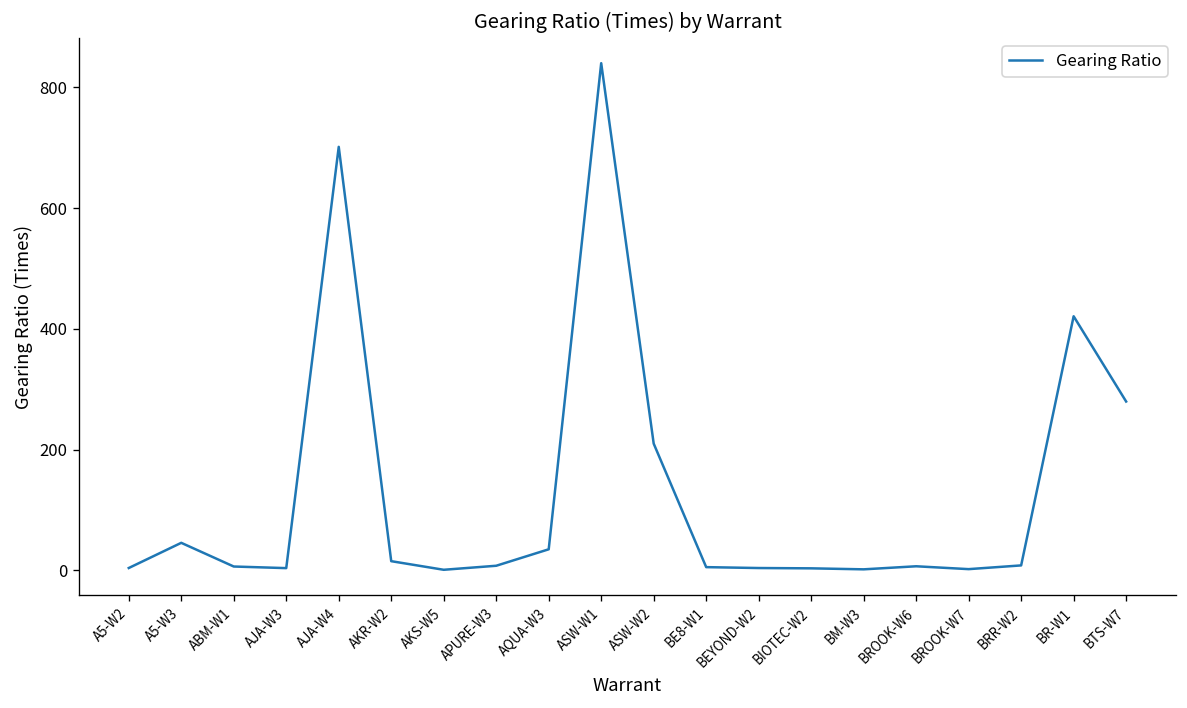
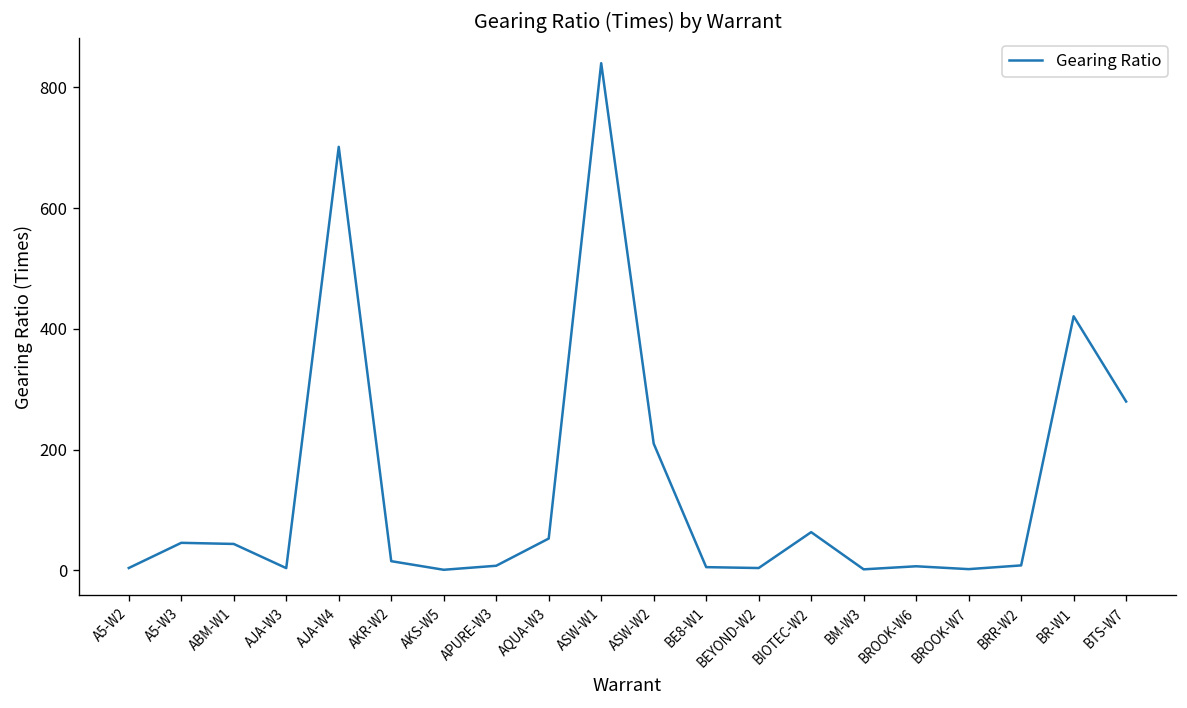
  {
    "A5-W2": 0,
    "A5-W3": 50,
-   "ABM-W1": 10,
+   "ABM-W1": 40,
    "AJA-W3": 0,
    "AJA-W4": 700,
    "AKR-W2": 20,
    "AKS-W5": 0,
    "APURE-W3": 10,
-   "AQUA-W3": 40,
+   "AQUA-W3": 50,
    "ASW-W1": 840,
    "ASW-W2": 210,
    "BE8-W1": 10,
    "BEYOND-W2": 0,
-   "BIOTEC-W2": 0,
+   "BIOTEC-W2": 60,
    "BM-W3": 0,
    "BROOK-W6": 10,
    "BROOK-W7": 0,
    "BRR-W2": 10,
    "BR-W1": 420,
    "BTS-W7": 280
  }
